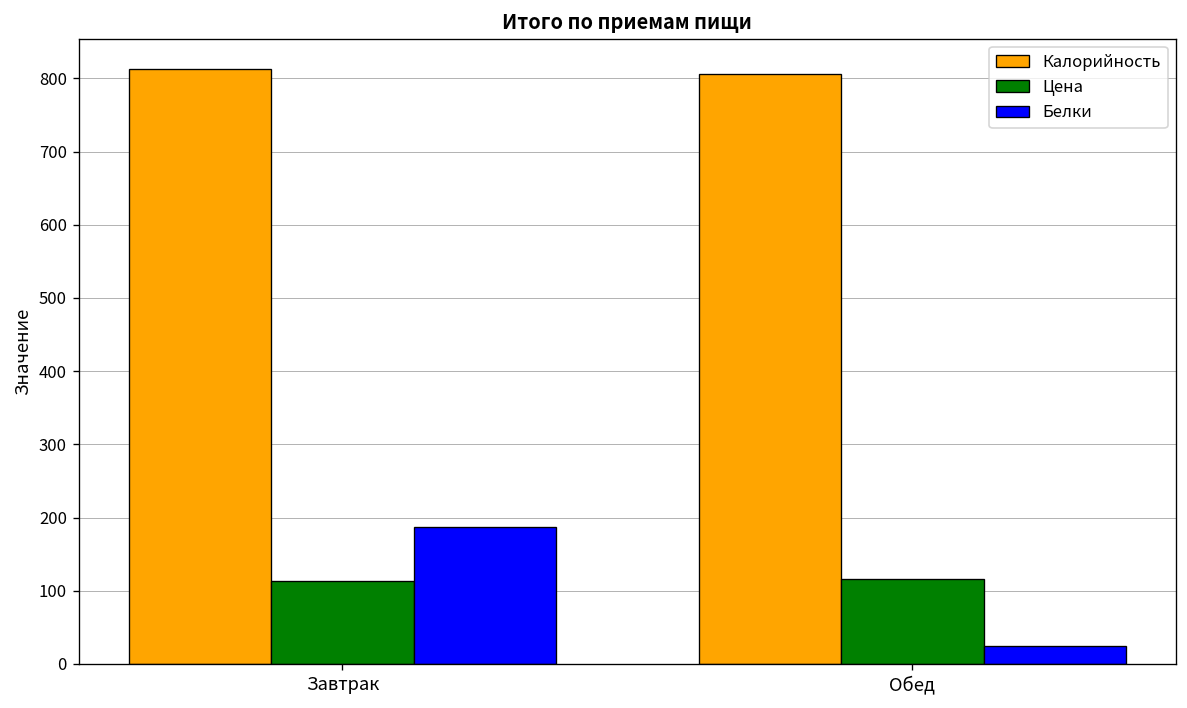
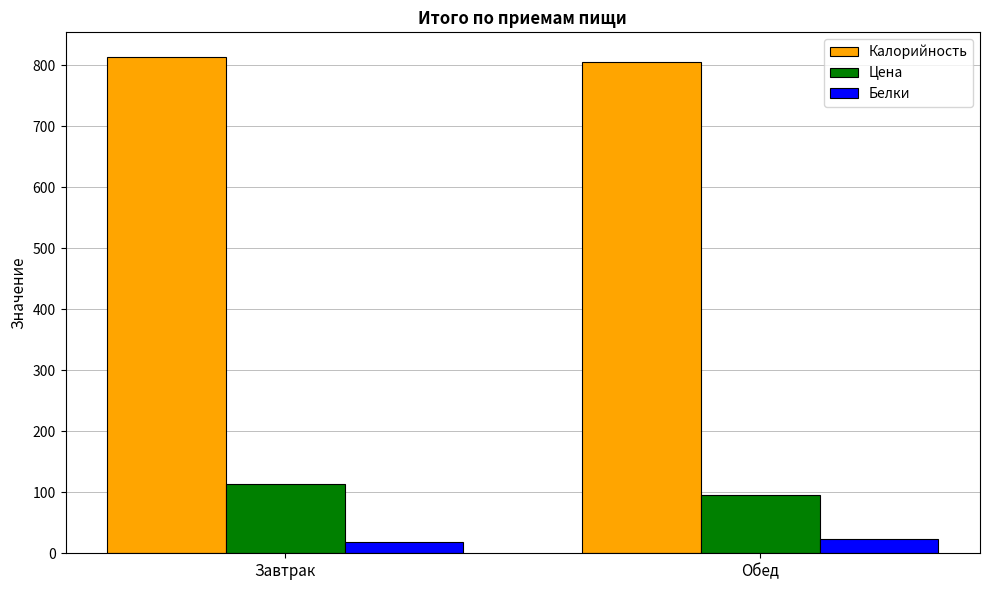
  {
    "Калорийность": {
      "Завтрак": 810,
      "Обед": 810
    },
    "Цена": {
      "Завтрак": 110,
-     "Обед": 120
+     "Обед": 100
    },
    "Белки": {
-     "Завтрак": 190,
+     "Завтрак": 20,
      "Обед": 20
    }
  }
